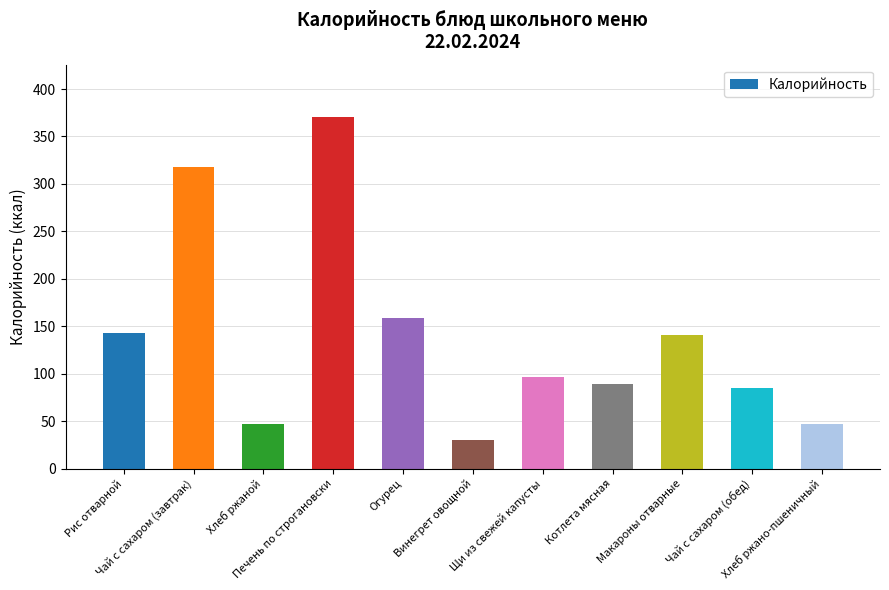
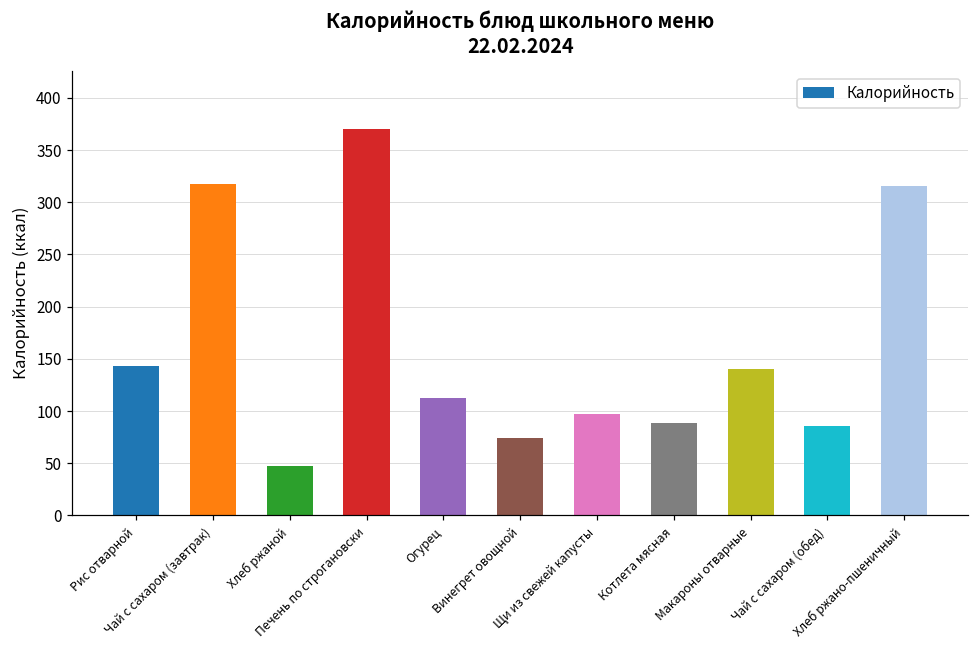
  {
    "Рис отварной": 140,
    "Чай с сахаром (завтрак)": 320,
    "Хлеб ржаной": 50,
    "Печень по строгановски": 370,
-   "Огурец": 160,
-   "Винегрет овощной": 30,
+   "Огурец": 110,
+   "Винегрет овощной": 70,
    "Щи из свежей капусты": 100,
    "Котлета мясная": 90,
    "Макароны отварные": 140,
    "Чай с сахаром (обед)": 90,
-   "Хлеб ржано-пшеничный": 50
+   "Хлеб ржано-пшеничный": 320
  }
